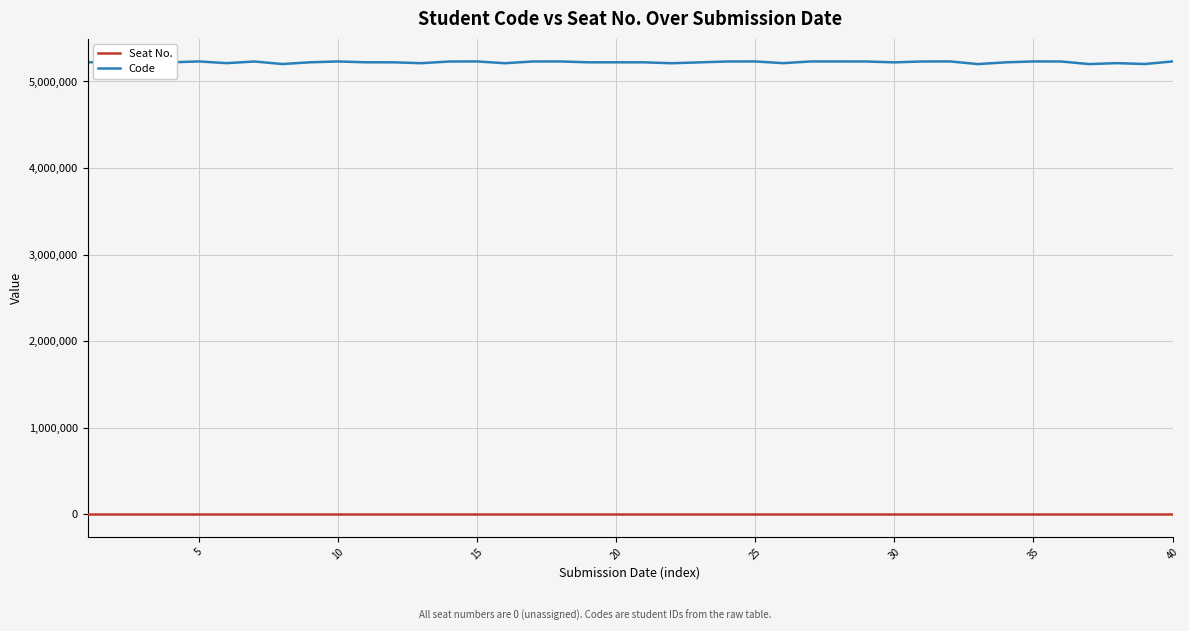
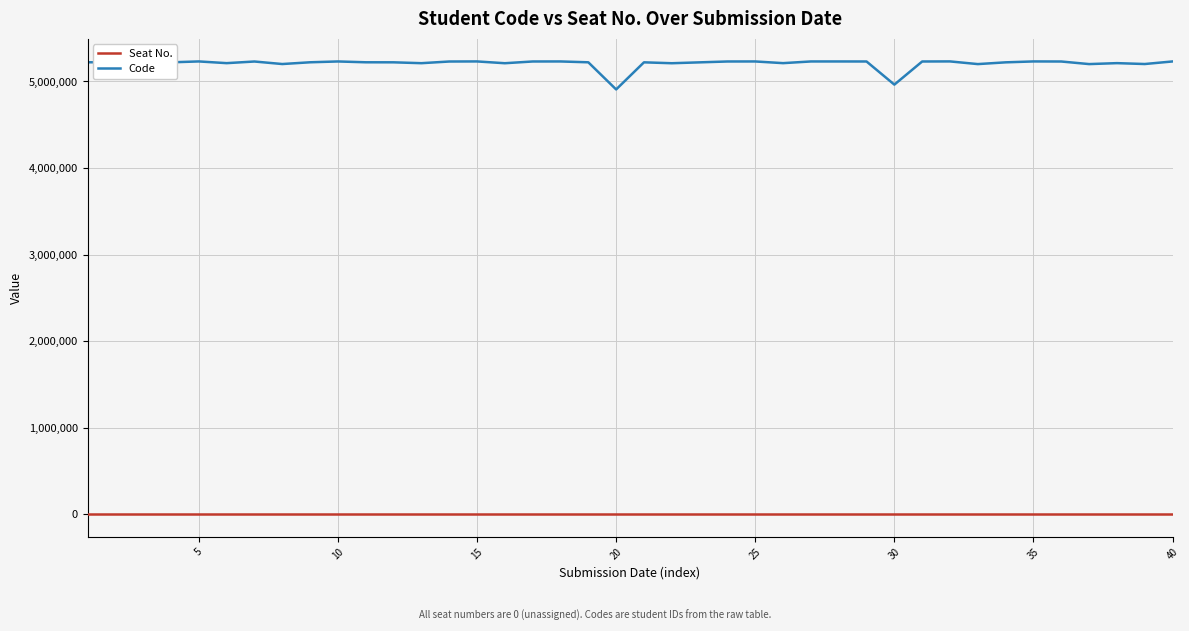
  {
    "Seat No.": {
      "5": "0",
      "10": "0",
      "15": "0",
      "20": "0",
      "25": "0",
      "30": "0",
      "35": "0",
      "40": "0"
    },
    "Code": {
      "5": "5,200,000",
      "10": "5,200,000",
      "15": "5,200,000",
-     "20": "5,200,000",
+     "20": "4,900,000",
      "25": "5,200,000",
-     "30": "5,200,000",
+     "30": "5,000,000",
      "35": "5,200,000",
      "40": "5,200,000"
    }
  }
